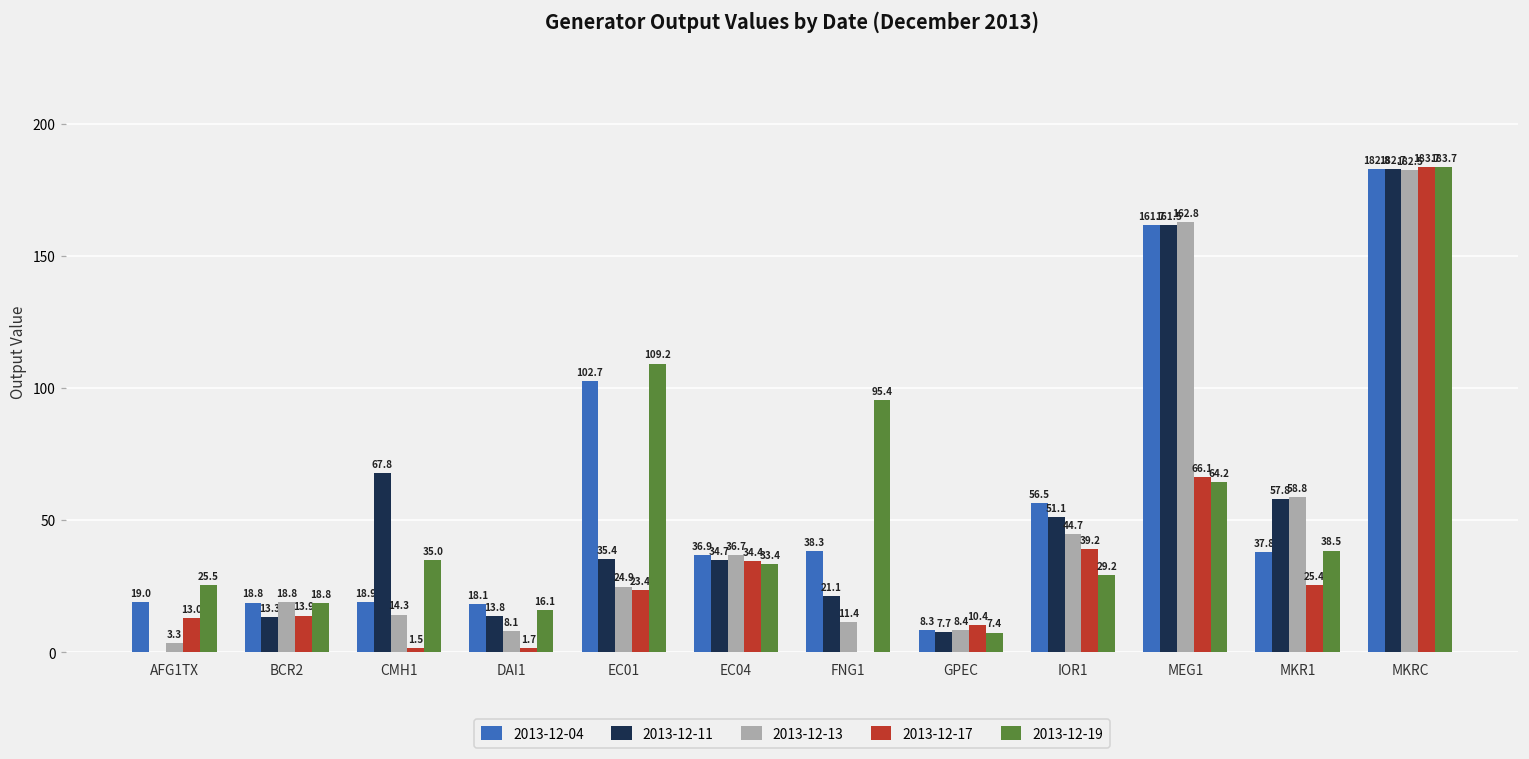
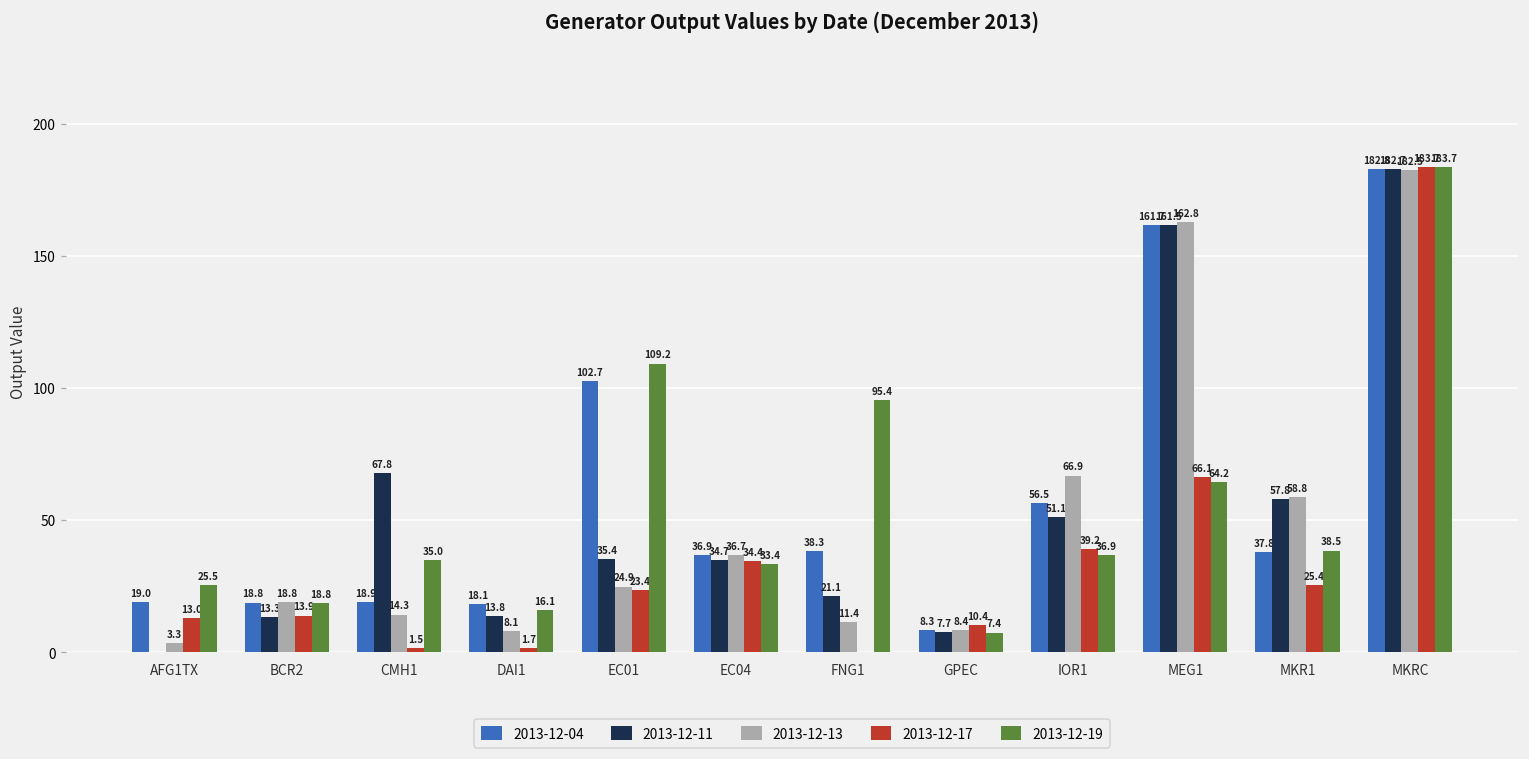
  {
    "2013-12-04": {
      "AFG1TX": 19.0,
      "BCR2": 18.8,
      "CMH1": 18.9,
      "DAI1": 18.1,
      "EC01": 102.7,
      "EC04": 36.9,
      "FNG1": 38.3,
      "GPEC": 8.3,
      "IOR1": 56.5,
      "MKR1": 37.8
    },
    "2013-12-11": {
      "BCR2": 13.3,
      "CMH1": 67.8,
      "DAI1": 13.8,
      "EC01": 35.4,
      "EC04": 34.7,
      "FNG1": 21.1,
      "GPEC": 7.7,
      "IOR1": 51.1,
      "MKR1": 57.8
    },
    "2013-12-13": {
      "AFG1TX": 3.3,
      "BCR2": 18.8,
      "CMH1": 14.3,
      "DAI1": 8.1,
      "EC01": 24.9,
      "EC04": 36.7,
      "FNG1": 11.4,
      "GPEC": 8.4,
-     "IOR1": 44.7,
+     "IOR1": 66.9,
      "MKR1": 58.8
    },
    "2013-12-17": {
      "AFG1TX": 13.0,
      "BCR2": 13.9,
      "CMH1": 1.5,
      "DAI1": 1.7,
      "EC01": 23.4,
      "EC04": 34.4,
      "GPEC": 10.4,
      "IOR1": 39.2,
      "MEG1": 66.1,
      "MKR1": 25.4
    },
    "2013-12-19": {
      "AFG1TX": 25.5,
      "BCR2": 18.8,
      "CMH1": 35.0,
      "DAI1": 16.1,
      "EC01": 109.2,
      "EC04": 33.4,
      "FNG1": 95.4,
      "GPEC": 7.4,
-     "IOR1": 29.2,
+     "IOR1": 36.9,
      "MEG1": 64.2,
      "MKR1": 38.5
    }
  }
